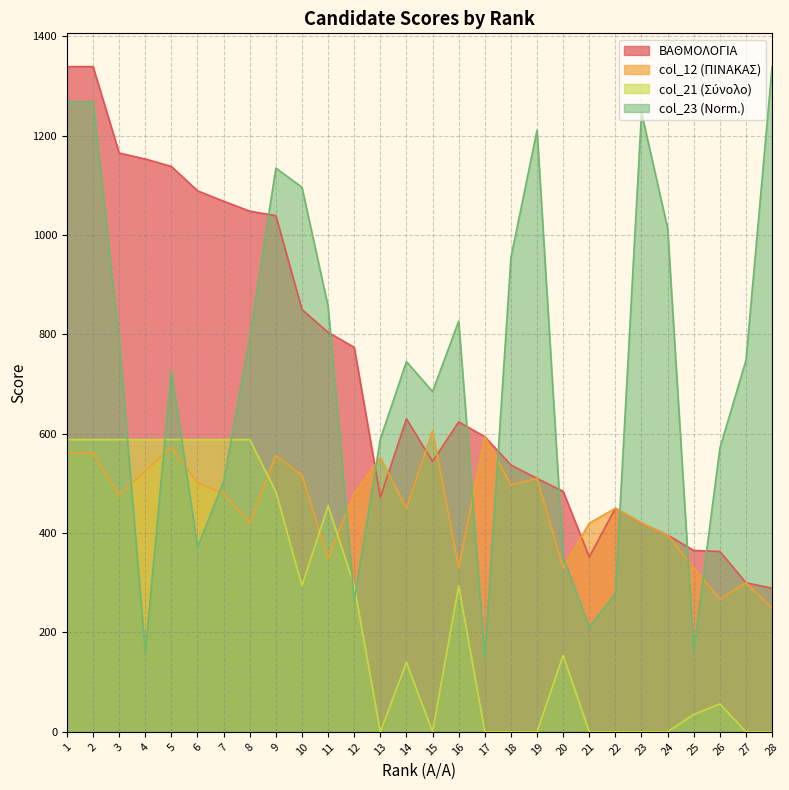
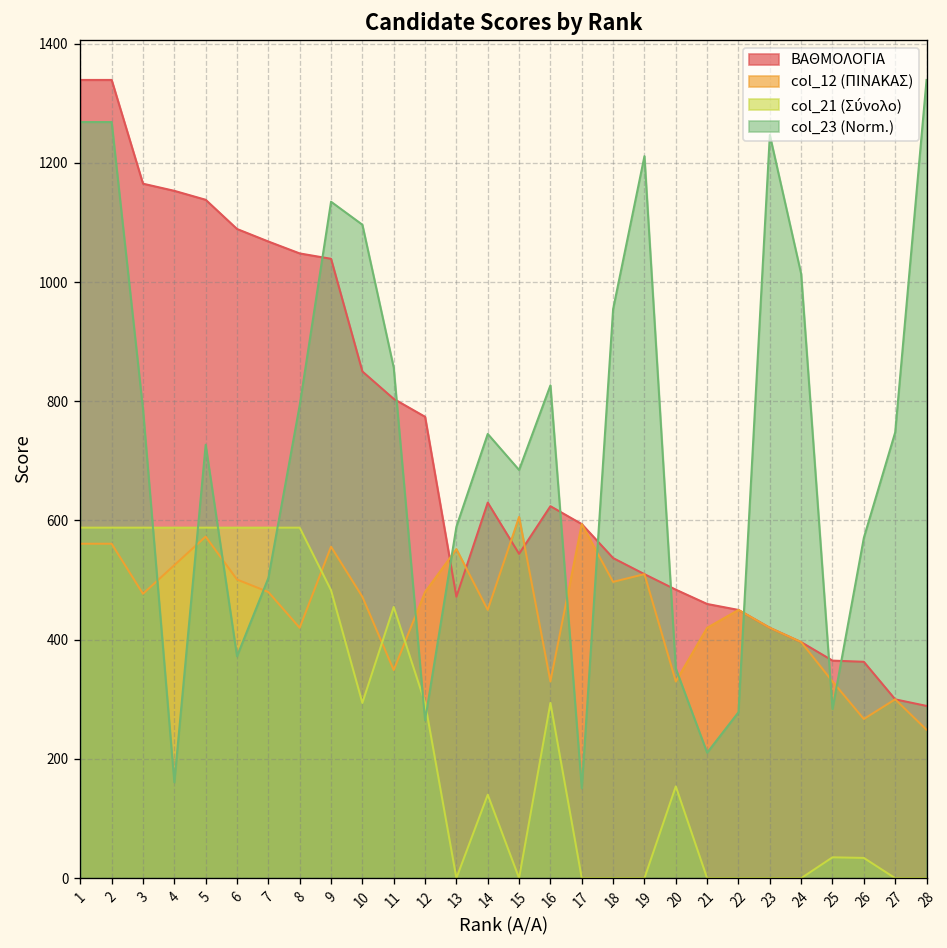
  {
    "ΒΑΘΜΟΛΟΓΙΑ": {
      "1": 1340,
      "2": 1340,
      "3": 1170,
      "4": 1150,
      "5": 1140,
      "6": 1090,
      "7": 1070,
      "8": 1050,
      "9": 1040,
      "10": 850,
      "11": 800,
      "12": 770,
      "13": 470,
      "14": 630,
      "15": 540,
      "16": 620,
      "18": 540,
      "20": 480,
-     "21": 350,
+     "21": 460,
      "25": 370,
      "26": 360,
      "28": 290
    },
    "col_12 (ΠΙΝΑΚΑΣ)": {
      "1": 560,
      "2": 560,
      "3": 480,
      "4": 530,
      "5": 570,
      "6": 500,
      "7": 480,
      "8": 420,
      "9": 560,
-     "10": 520,
+     "10": 470,
      "11": 350,
      "12": 480,
      "13": 550,
      "14": 450,
      "15": 610,
      "16": 330,
      "18": 500,
      "20": 330,
      "21": 420,
      "25": 330,
      "26": 270,
      "28": 250
    },
    "col_21 (Σύνολο)": {
      "1": 590,
      "2": 590,
      "3": 590,
      "4": 590,
      "5": 590,
      "6": 590,
      "7": 590,
      "8": 590,
      "9": 480,
      "10": 290,
      "11": 460,
      "12": 290,
      "13": 0,
      "14": 140,
      "15": 0,
      "16": 290,
      "17": 0,
      "18": 0,
      "19": 0,
      "20": 150,
      "21": 0,
      "22": 0,
      "23": 0,
      "24": 0,
      "25": 40,
-     "26": 60,
+     "26": 30,
      "27": 0,
      "28": 0
    },
    "col_23 (Norm.)": {
      "1": 1270,
      "2": 1270,
      "3": 790,
      "4": 160,
      "5": 730,
      "6": 370,
      "7": 500,
      "8": 790,
      "9": 1130,
      "10": 1100,
      "11": 860,
      "12": 260,
      "13": 590,
      "14": 750,
      "15": 680,
      "16": 830,
      "17": 150,
      "18": 950,
      "19": 1210,
      "20": 350,
      "21": 210,
      "22": 280,
      "24": 1010,
-     "25": 160,
+     "25": 280,
      "26": 570,
      "27": 750,
      "28": 1340
    }
  }
